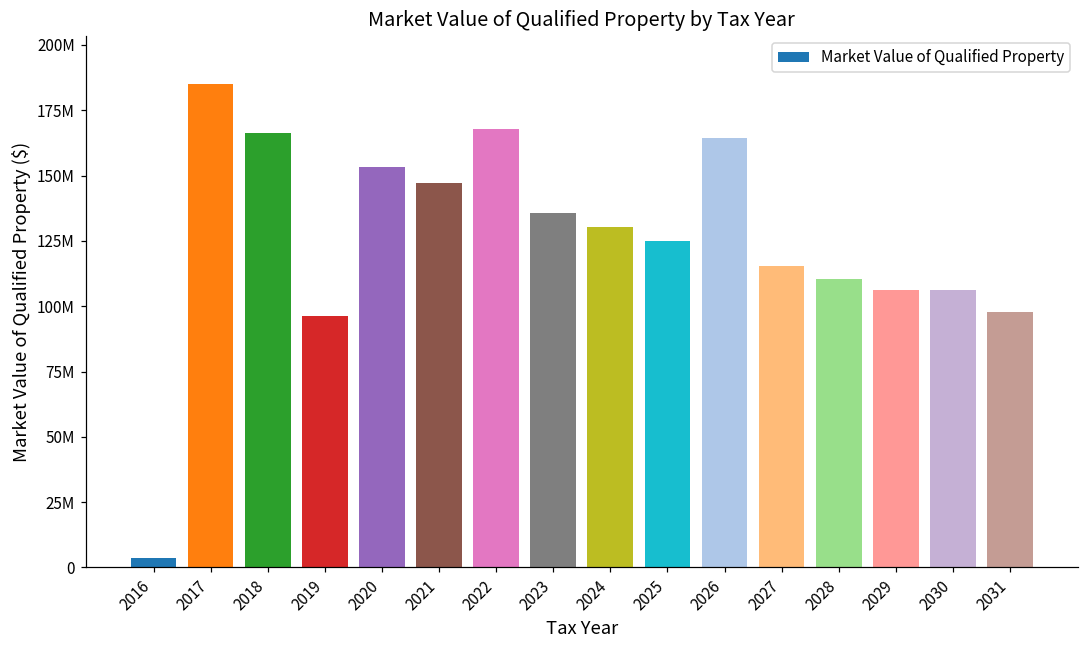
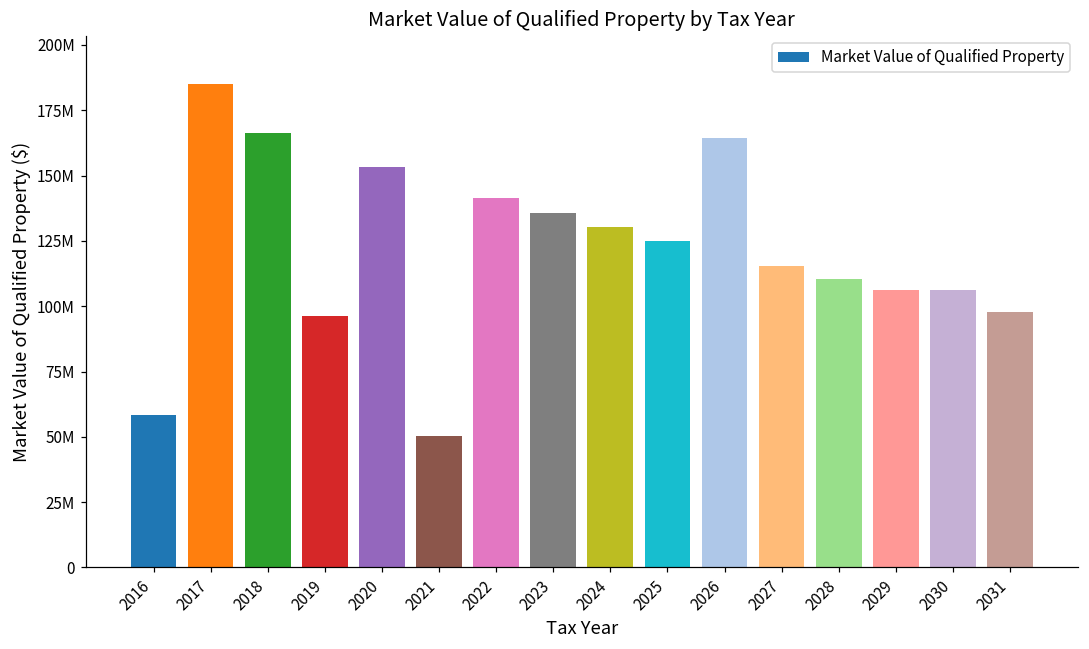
  {
-   "2016": 4000000,
+   "2016": 58000000,
    "2017": 185000000,
    "2018": 166000000,
    "2019": 96000000,
    "2020": 153000000,
-   "2021": 147000000,
-   "2022": 168000000,
+   "2021": 50000000,
+   "2022": 141000000,
    "2023": 136000000,
    "2024": 130000000,
    "2025": 125000000,
    "2026": 164000000,
    "2027": 115000000,
    "2028": 111000000,
    "2029": 106000000,
    "2030": 106000000,
    "2031": 98000000
  }
